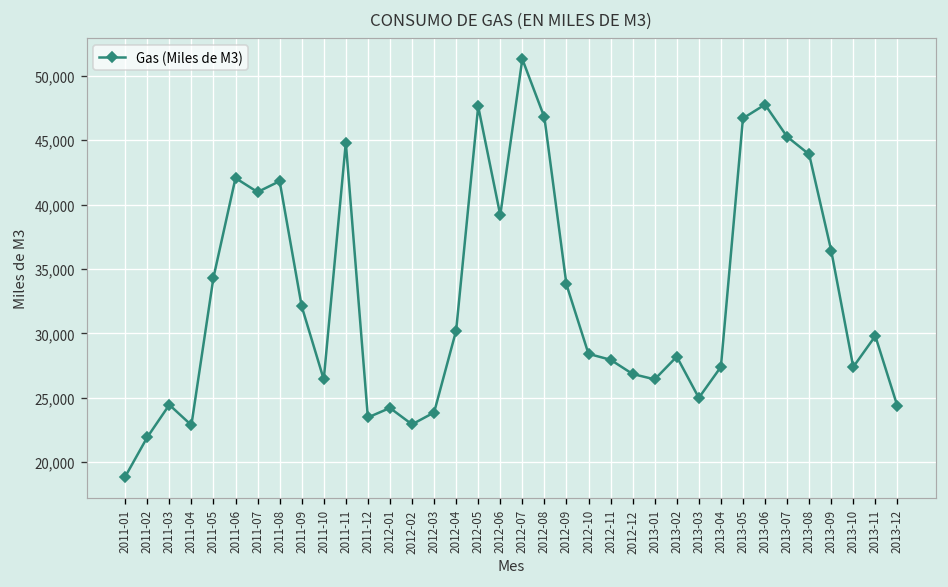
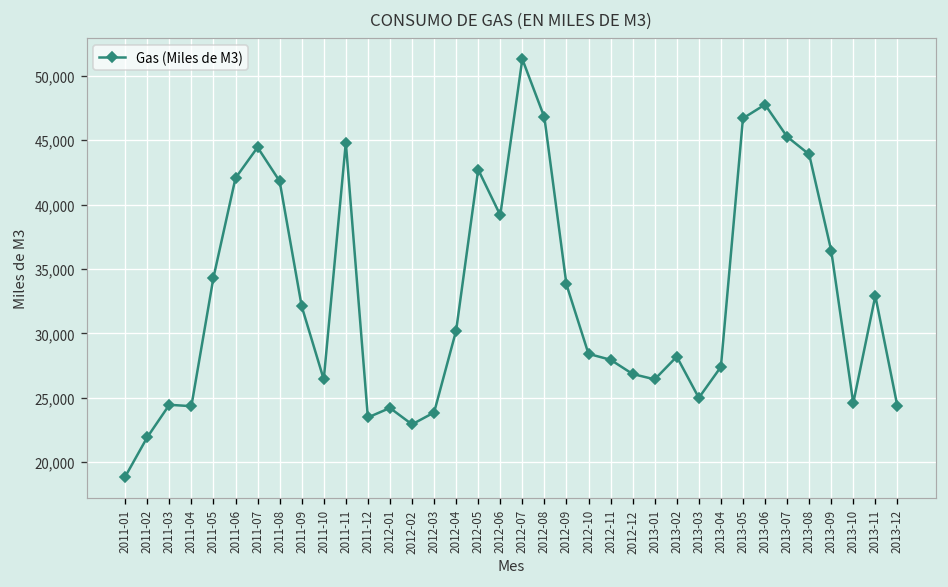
  {
    "2011-01": "18,900",
    "2011-02": "21,900",
    "2011-03": "24,500",
-   "2011-04": "22,900",
+   "2011-04": "24,400",
    "2011-05": "34,300",
    "2011-06": "42,100",
-   "2011-07": "41,000",
+   "2011-07": "44,400",
    "2011-08": "41,800",
    "2011-09": "32,100",
    "2011-10": "26,400",
    "2011-11": "44,800",
    "2011-12": "23,500",
    "2012-01": "24,200",
    "2012-02": "22,900",
    "2012-03": "23,900",
    "2012-04": "30,200",
-   "2012-05": "47,600",
+   "2012-05": "42,700",
    "2012-06": "39,200",
    "2012-07": "51,300",
    "2012-08": "46,800",
    "2012-09": "33,800",
    "2012-10": "28,400",
    "2012-11": "28,000",
    "2012-12": "26,900",
    "2013-01": "26,400",
    "2013-02": "28,200",
    "2013-03": "25,000",
    "2013-04": "27,400",
    "2013-05": "46,700",
    "2013-06": "47,800",
    "2013-07": "45,300",
    "2013-08": "43,900",
    "2013-09": "36,400",
-   "2013-10": "27,400",
-   "2013-11": "29,800",
+   "2013-10": "24,600",
+   "2013-11": "32,900",
    "2013-12": "24,400"
  }
